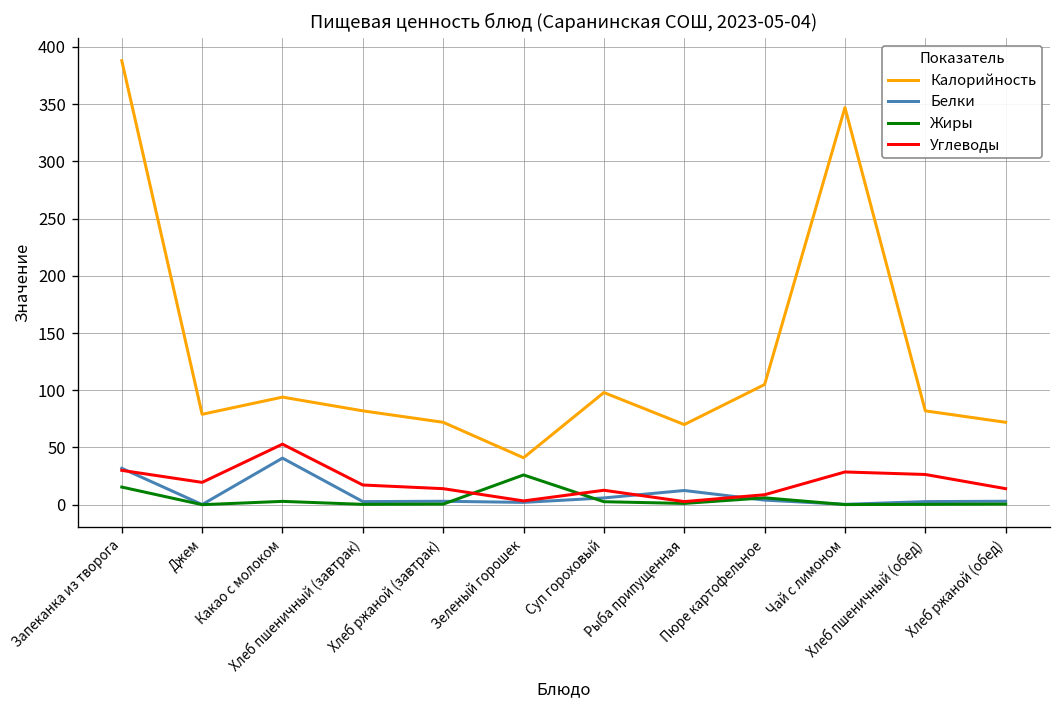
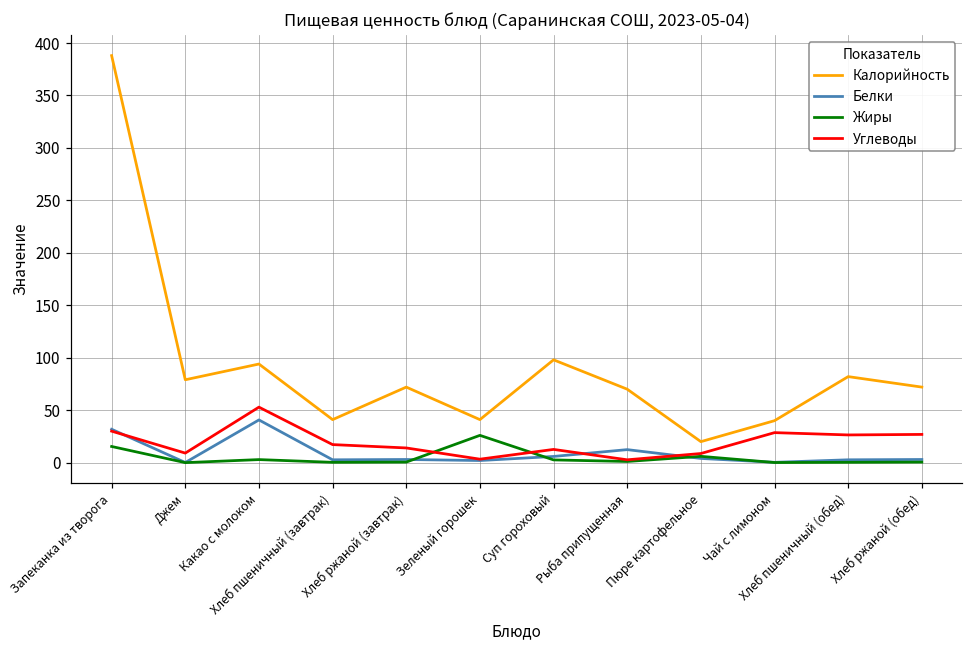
  {
    "Калорийность": {
      "Запеканка из творога": 390,
      "Джем": 80,
      "Какао с молоком": 90,
-     "Хлеб пшеничный (завтрак)": 80,
+     "Хлеб пшеничный (завтрак)": 40,
      "Хлеб ржаной (завтрак)": 70,
      "Зеленый горошек": 40,
      "Суп гороховый": 100,
      "Рыба припущенная": 70,
-     "Пюре картофельное": 110,
-     "Чай с лимоном": 350,
+     "Пюре картофельное": 20,
+     "Чай с лимоном": 40,
      "Хлеб пшеничный (обед)": 80,
      "Хлеб ржаной (обед)": 70
    },
    "Белки": {
      "Какао с молоком": 40,
      "Суп гороховый": 10,
      "Рыба припущенная": 10
    },
    "Жиры": {
      "Запеканка из творога": 20,
      "Какао с молоком": 0,
      "Зеленый горошек": 30,
      "Суп гороховый": 0
    },
    "Углеводы": {
-     "Джем": 20,
+     "Джем": 10,
      "Какао с молоком": 50,
      "Хлеб пшеничный (завтрак)": 20,
      "Хлеб ржаной (завтрак)": 10,
      "Суп гороховый": 10,
      "Пюре картофельное": 10,
      "Чай с лимоном": 30,
      "Хлеб пшеничный (обед)": 30,
-     "Хлеб ржаной (обед)": 10
+     "Хлеб ржаной (обед)": 30
    }
  }
